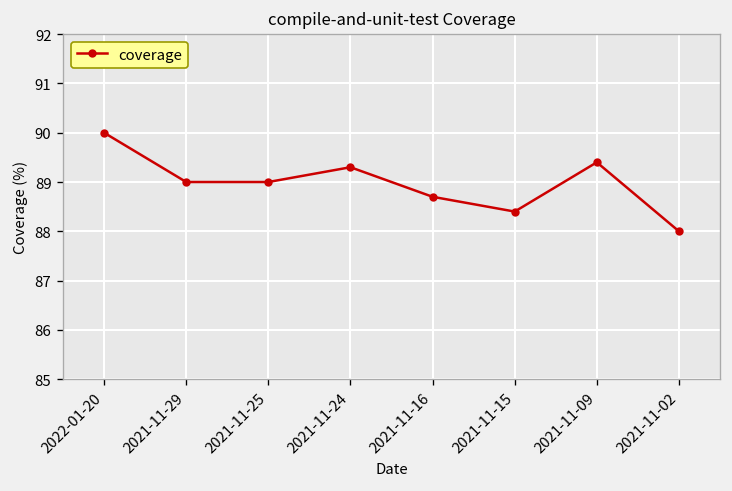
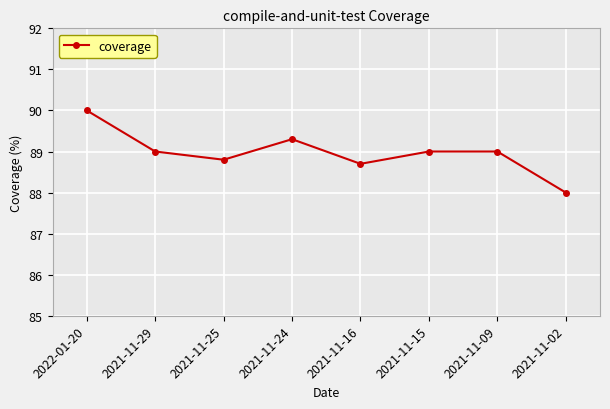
  {
    "2022-01-20": 90.0,
    "2021-11-29": 89.0,
-   "2021-11-25": 89.0,
+   "2021-11-25": 88.8,
    "2021-11-24": 89.3,
    "2021-11-16": 88.7,
-   "2021-11-15": 88.4,
-   "2021-11-09": 89.4,
+   "2021-11-15": 89.0,
+   "2021-11-09": 89.0,
    "2021-11-02": 88.0
  }
